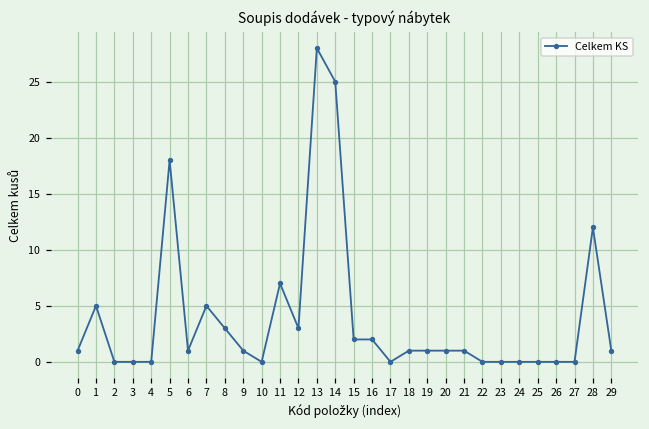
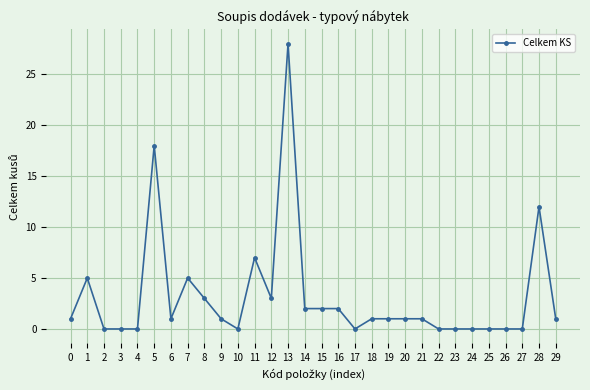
  {
    "0": 1,
    "1": 5,
    "2": 0,
    "3": 0,
    "4": 0,
    "5": 18,
    "6": 1,
    "7": 5,
    "8": 3,
    "9": 1,
    "10": 0,
    "11": 7,
    "12": 3,
    "13": 28,
-   "14": 25,
+   "14": 2,
    "15": 2,
    "16": 2,
    "17": 0,
    "18": 1,
    "19": 1,
    "20": 1,
    "21": 1,
    "22": 0,
    "23": 0,
    "24": 0,
    "25": 0,
    "26": 0,
    "27": 0,
    "28": 12,
    "29": 1
  }
